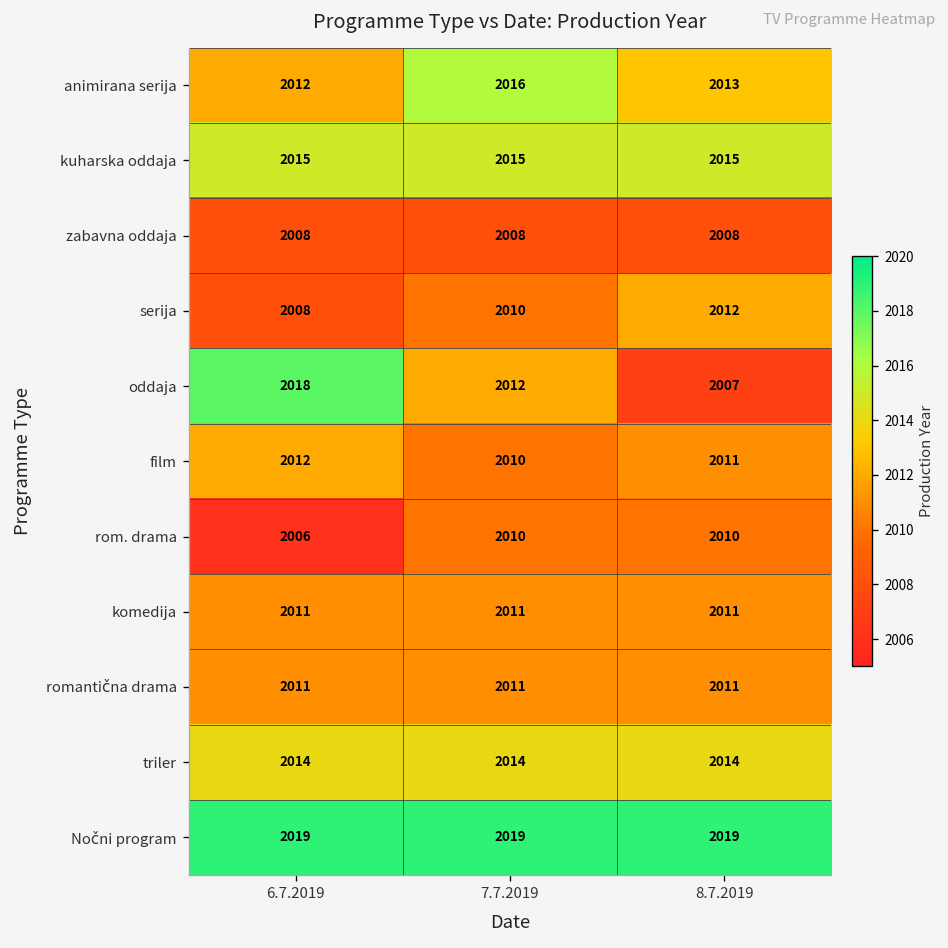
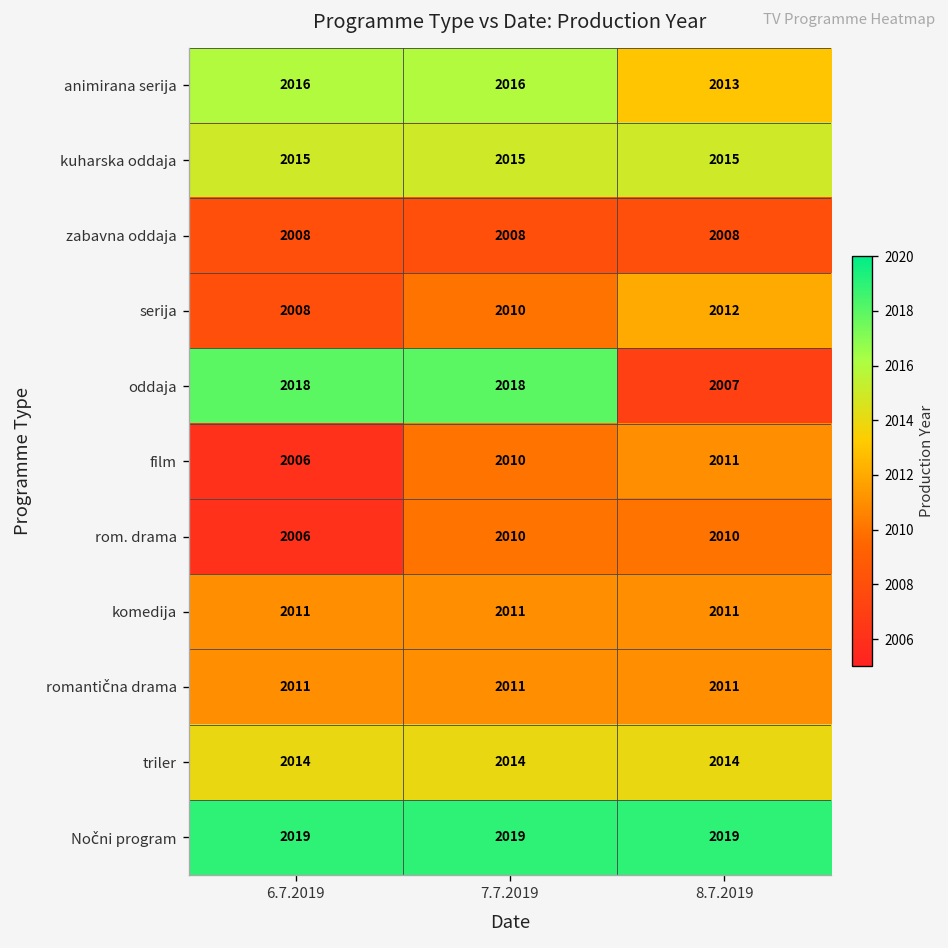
  {
    "animirana serija": {
-     "6.7.2019": 2012,
+     "6.7.2019": 2016,
      "7.7.2019": 2016,
      "8.7.2019": 2013
    },
    "kuharska oddaja": {
      "6.7.2019": 2015,
      "7.7.2019": 2015,
      "8.7.2019": 2015
    },
    "zabavna oddaja": {
      "6.7.2019": 2008,
      "7.7.2019": 2008,
      "8.7.2019": 2008
    },
    "serija": {
      "6.7.2019": 2008,
      "7.7.2019": 2010,
      "8.7.2019": 2012
    },
    "oddaja": {
      "6.7.2019": 2018,
-     "7.7.2019": 2012,
+     "7.7.2019": 2018,
      "8.7.2019": 2007
    },
    "film": {
-     "6.7.2019": 2012,
+     "6.7.2019": 2006,
      "7.7.2019": 2010,
      "8.7.2019": 2011
    },
    "rom. drama": {
      "6.7.2019": 2006,
      "7.7.2019": 2010,
      "8.7.2019": 2010
    },
    "komedija": {
      "6.7.2019": 2011,
      "7.7.2019": 2011,
      "8.7.2019": 2011
    },
    "romantična drama": {
      "6.7.2019": 2011,
      "7.7.2019": 2011,
      "8.7.2019": 2011
    },
    "triler": {
      "6.7.2019": 2014,
      "7.7.2019": 2014,
      "8.7.2019": 2014
    },
    "Nočni program": {
      "6.7.2019": 2019,
      "7.7.2019": 2019,
      "8.7.2019": 2019
    }
  }
